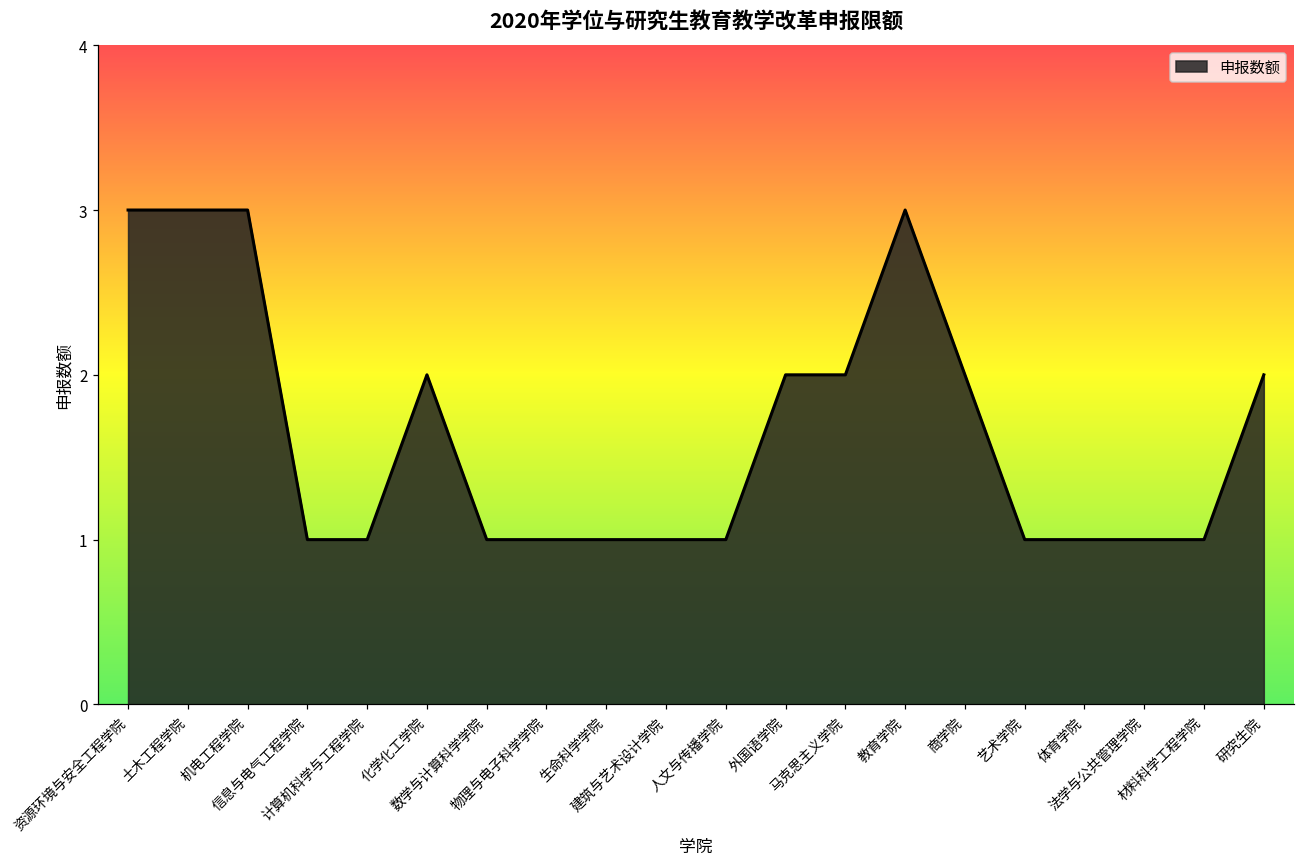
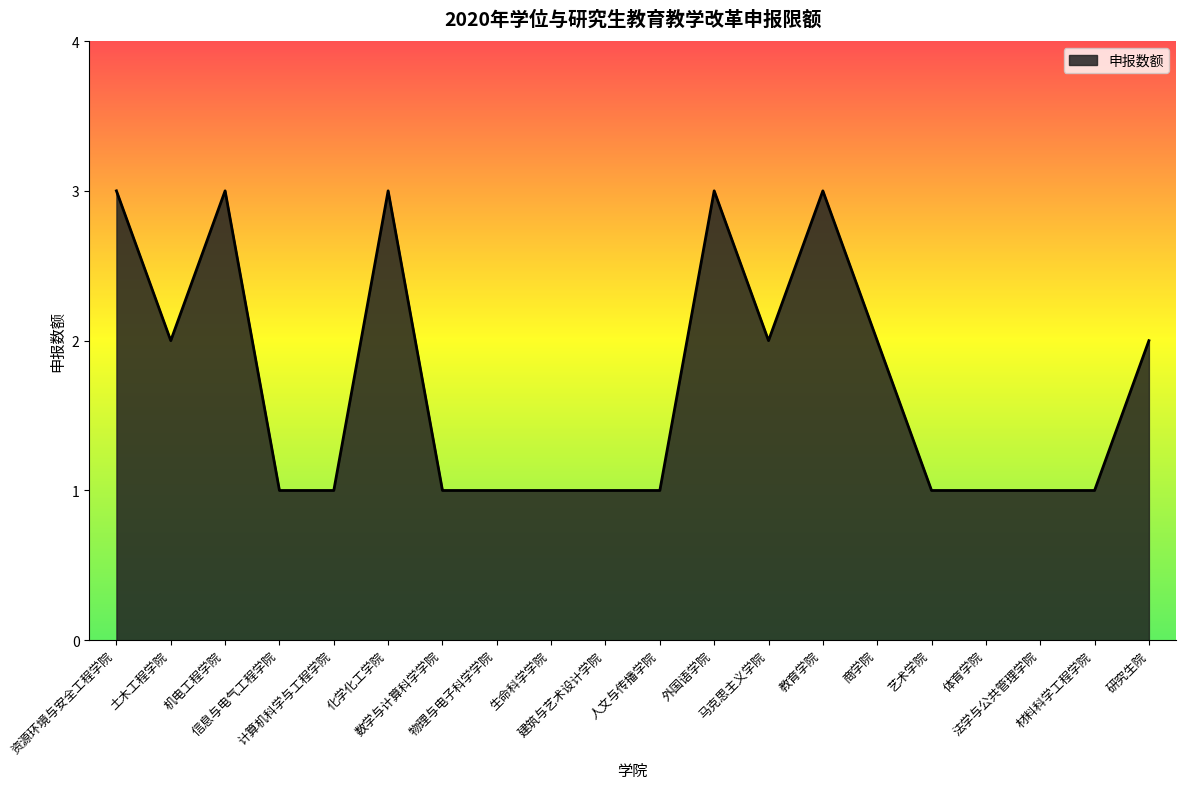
  {
    "资源环境与安全工程学院": 3,
-   "土木工程学院": 3,
+   "土木工程学院": 2,
    "机电工程学院": 3,
    "信息与电气工程学院": 1,
    "计算机科学与工程学院": 1,
-   "化学化工学院": 2,
+   "化学化工学院": 3,
    "数学与计算科学学院": 1,
    "物理与电子科学学院": 1,
    "生命科学学院": 1,
    "建筑与艺术设计学院": 1,
    "人文与传播学院": 1,
-   "外国语学院": 2,
+   "外国语学院": 3,
    "马克思主义学院": 2,
    "教育学院": 3,
    "商学院": 2,
    "艺术学院": 1,
    "体育学院": 1,
    "法学与公共管理学院": 1,
    "材料科学工程学院": 1,
    "研究生院": 2
  }
